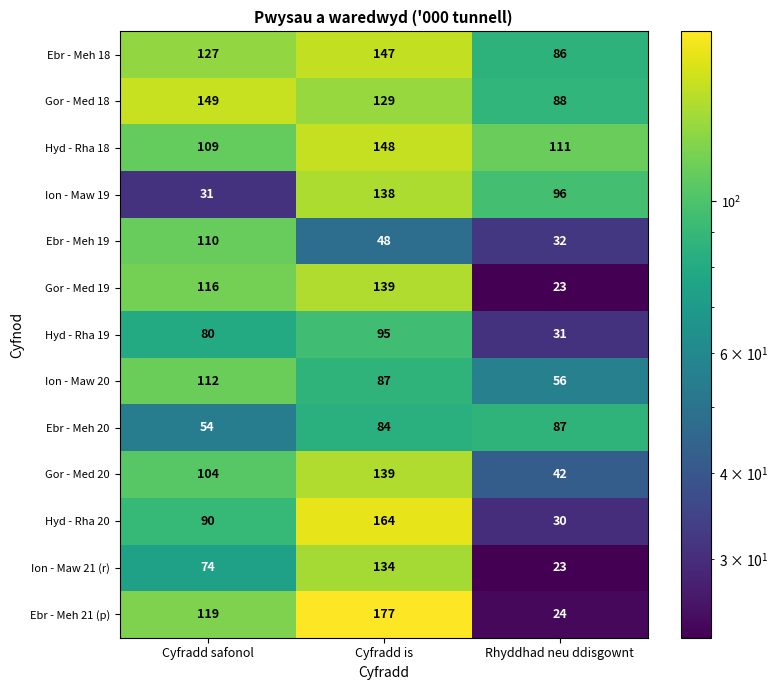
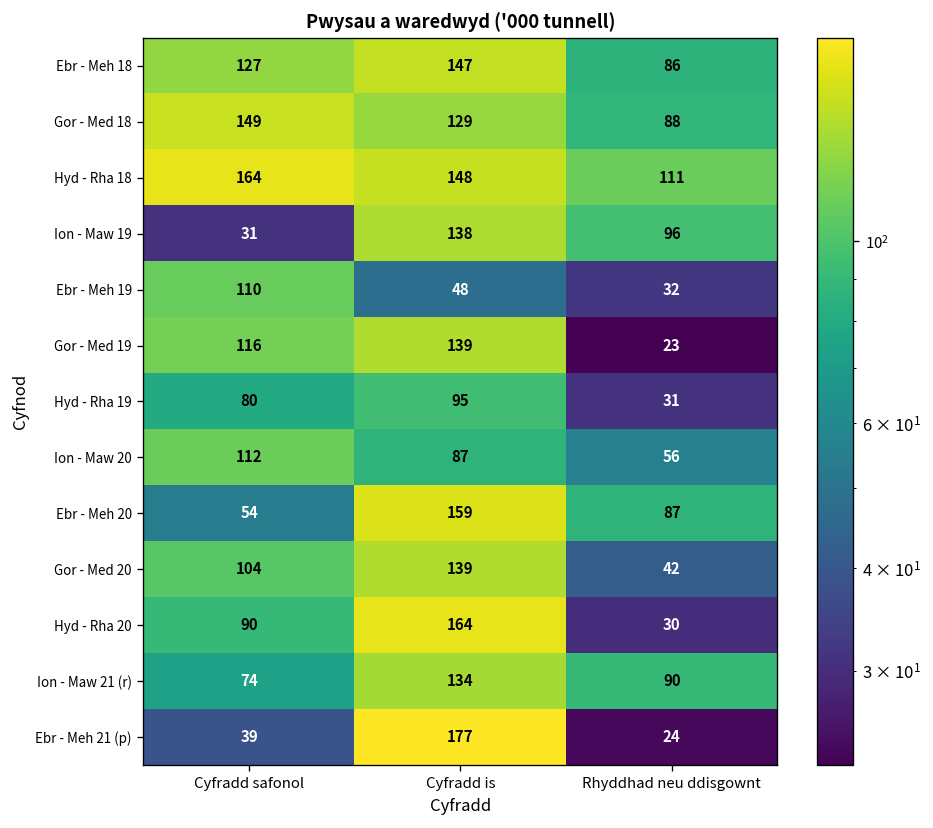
  {
    "Ebr - Meh 18": {
      "Cyfradd safonol": 127,
      "Cyfradd is": 147,
      "Rhyddhad neu ddisgownt": 86
    },
    "Gor - Med 18": {
      "Cyfradd safonol": 149,
      "Cyfradd is": 129,
      "Rhyddhad neu ddisgownt": 88
    },
    "Hyd - Rha 18": {
-     "Cyfradd safonol": 109,
+     "Cyfradd safonol": 164,
      "Cyfradd is": 148,
      "Rhyddhad neu ddisgownt": 111
    },
    "Ion - Maw 19": {
      "Cyfradd safonol": 31,
      "Cyfradd is": 138,
      "Rhyddhad neu ddisgownt": 96
    },
    "Ebr - Meh 19": {
      "Cyfradd safonol": 110,
      "Cyfradd is": 48,
      "Rhyddhad neu ddisgownt": 32
    },
    "Gor - Med 19": {
      "Cyfradd safonol": 116,
      "Cyfradd is": 139,
      "Rhyddhad neu ddisgownt": 23
    },
    "Hyd - Rha 19": {
      "Cyfradd safonol": 80,
      "Cyfradd is": 95,
      "Rhyddhad neu ddisgownt": 31
    },
    "Ion - Maw 20": {
      "Cyfradd safonol": 112,
      "Cyfradd is": 87,
      "Rhyddhad neu ddisgownt": 56
    },
    "Ebr - Meh 20": {
      "Cyfradd safonol": 54,
-     "Cyfradd is": 84,
+     "Cyfradd is": 159,
      "Rhyddhad neu ddisgownt": 87
    },
    "Gor - Med 20": {
      "Cyfradd safonol": 104,
      "Cyfradd is": 139,
      "Rhyddhad neu ddisgownt": 42
    },
    "Hyd - Rha 20": {
      "Cyfradd safonol": 90,
      "Cyfradd is": 164,
      "Rhyddhad neu ddisgownt": 30
    },
    "Ion - Maw 21 (r)": {
      "Cyfradd safonol": 74,
      "Cyfradd is": 134,
-     "Rhyddhad neu ddisgownt": 23
+     "Rhyddhad neu ddisgownt": 90
    },
    "Ebr - Meh 21 (p)": {
-     "Cyfradd safonol": 119,
+     "Cyfradd safonol": 39,
      "Cyfradd is": 177,
      "Rhyddhad neu ddisgownt": 24
    }
  }
